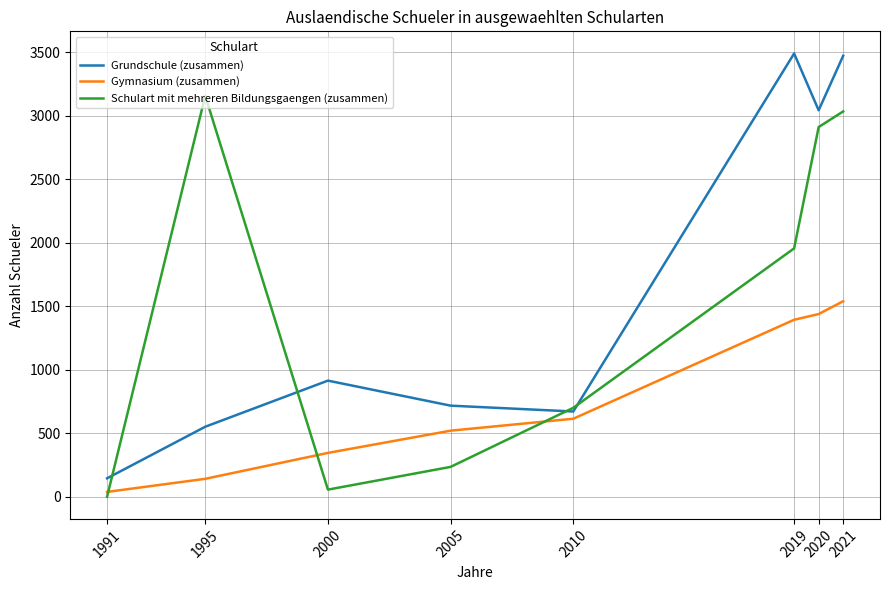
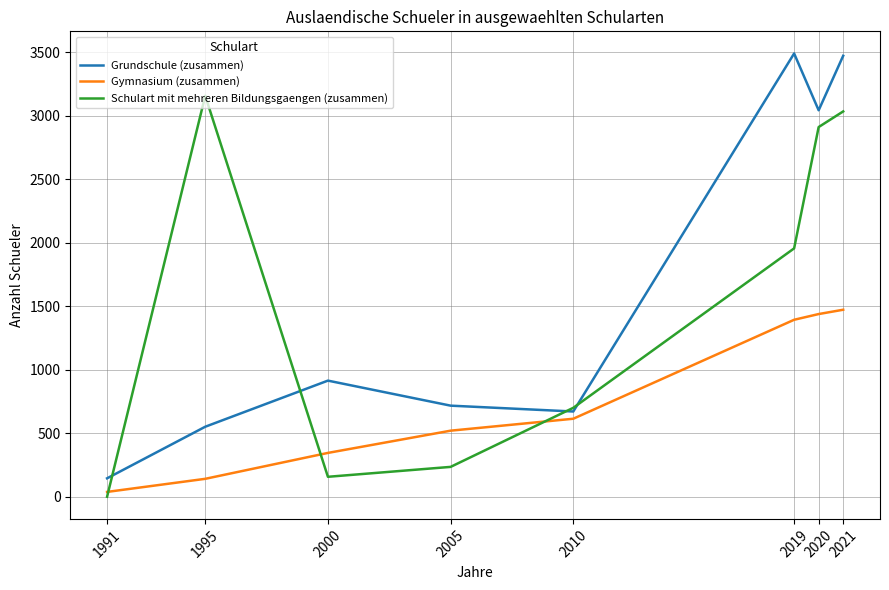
  {
    "Grundschule (zusammen)": {
      "1991": 150,
      "1995": 550,
      "2000": 910,
      "2005": 720,
      "2010": 670,
      "2019": 3490,
      "2020": 3040,
      "2021": 3470
    },
    "Gymnasium (zusammen)": {
      "1991": 40,
      "1995": 140,
      "2000": 350,
      "2005": 520,
      "2010": 610,
      "2019": 1390,
      "2020": 1440,
-     "2021": 1540
+     "2021": 1470
    },
    "Schulart mit mehreren Bildungsgaengen (zusammen)": {
      "1991": 0,
-     "2000": 60,
+     "2000": 160,
      "2005": 240,
      "2010": 700,
      "2019": 1960,
      "2020": 2910,
      "2021": 3030
    }
  }
